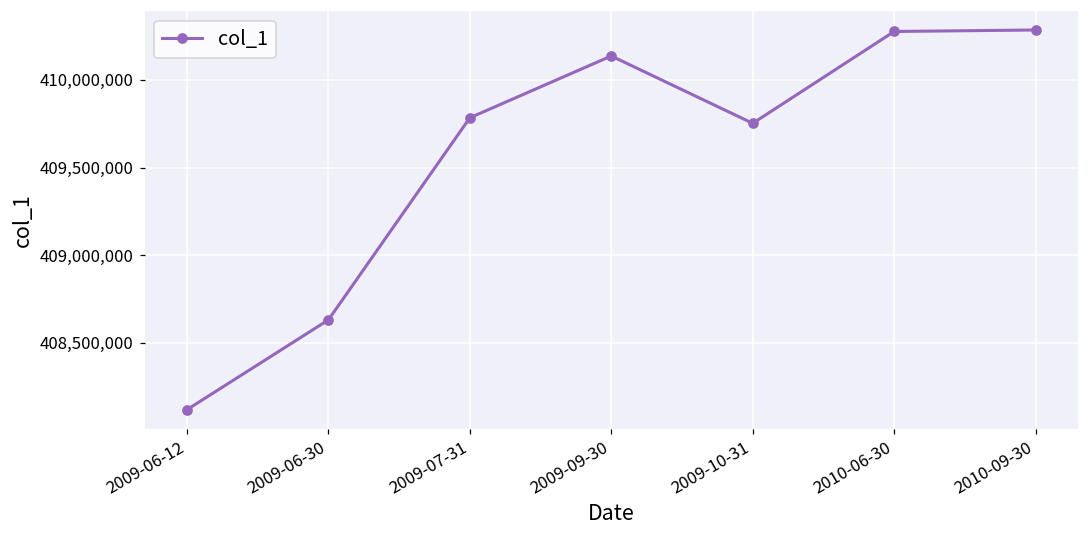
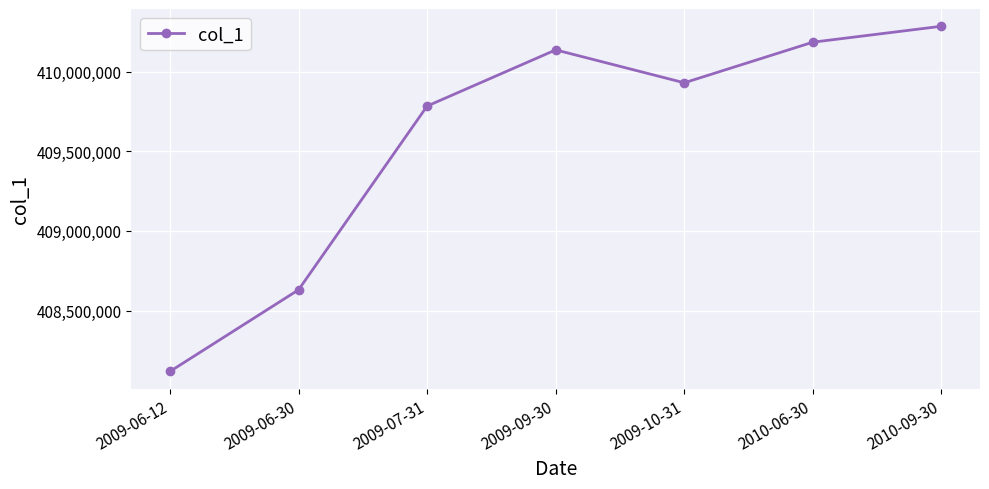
  {
    "2009-06-12": "408,120,000",
    "2009-06-30": "408,630,000",
    "2009-07-31": "409,780,000",
    "2009-09-30": "410,140,000",
-   "2009-10-31": "409,750,000",
-   "2010-06-30": "410,280,000",
+   "2009-10-31": "409,930,000",
+   "2010-06-30": "410,190,000",
    "2010-09-30": "410,290,000"
  }
